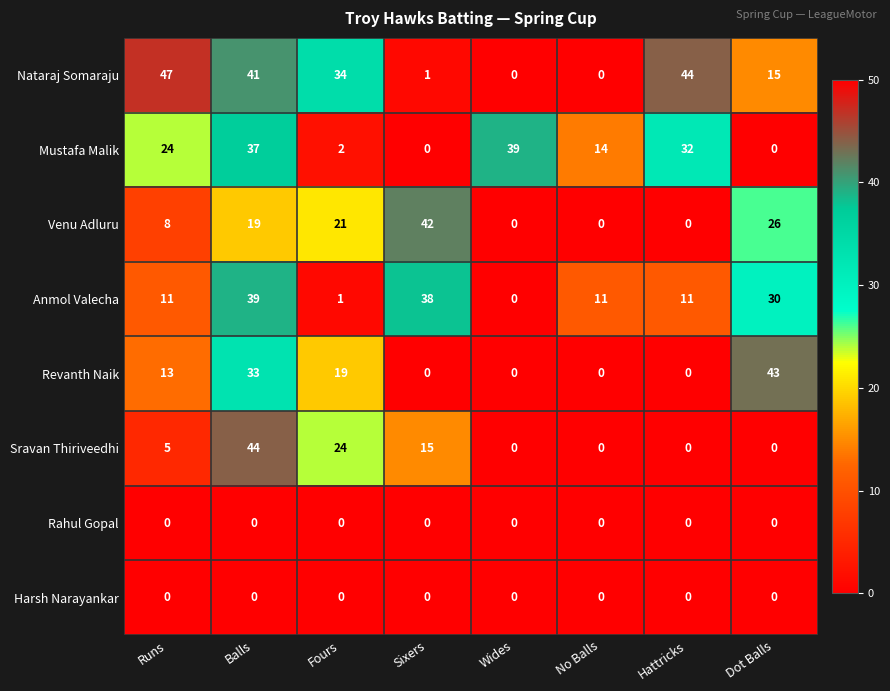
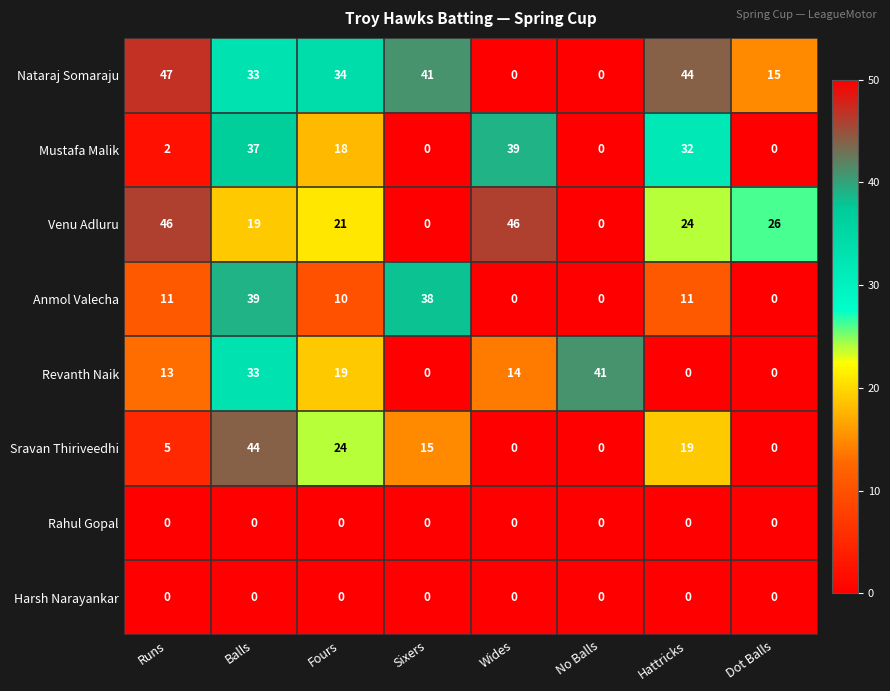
  {
    "Nataraj Somaraju": {
      "Runs": 47,
-     "Balls": 41,
+     "Balls": 33,
      "Fours": 34,
-     "Sixers": 1,
+     "Sixers": 41,
      "Wides": 0,
      "No Balls": 0,
      "Hattricks": 44,
      "Dot Balls": 15
    },
    "Mustafa Malik": {
-     "Runs": 24,
+     "Runs": 2,
      "Balls": 37,
-     "Fours": 2,
+     "Fours": 18,
      "Sixers": 0,
      "Wides": 39,
-     "No Balls": 14,
+     "No Balls": 0,
      "Hattricks": 32,
      "Dot Balls": 0
    },
    "Venu Adluru": {
-     "Runs": 8,
+     "Runs": 46,
      "Balls": 19,
      "Fours": 21,
-     "Sixers": 42,
-     "Wides": 0,
+     "Sixers": 0,
+     "Wides": 46,
      "No Balls": 0,
-     "Hattricks": 0,
+     "Hattricks": 24,
      "Dot Balls": 26
    },
    "Anmol Valecha": {
      "Runs": 11,
      "Balls": 39,
-     "Fours": 1,
+     "Fours": 10,
      "Sixers": 38,
      "Wides": 0,
-     "No Balls": 11,
+     "No Balls": 0,
      "Hattricks": 11,
-     "Dot Balls": 30
+     "Dot Balls": 0
    },
    "Revanth Naik": {
      "Runs": 13,
      "Balls": 33,
      "Fours": 19,
      "Sixers": 0,
-     "Wides": 0,
-     "No Balls": 0,
+     "Wides": 14,
+     "No Balls": 41,
      "Hattricks": 0,
-     "Dot Balls": 43
+     "Dot Balls": 0
    },
    "Sravan Thiriveedhi": {
      "Runs": 5,
      "Balls": 44,
      "Fours": 24,
      "Sixers": 15,
      "Wides": 0,
      "No Balls": 0,
-     "Hattricks": 0,
+     "Hattricks": 19,
      "Dot Balls": 0
    },
    "Rahul Gopal": {
      "Runs": 0,
      "Balls": 0,
      "Fours": 0,
      "Sixers": 0,
      "Wides": 0,
      "No Balls": 0,
      "Hattricks": 0,
      "Dot Balls": 0
    },
    "Harsh Narayankar": {
      "Runs": 0,
      "Balls": 0,
      "Fours": 0,
      "Sixers": 0,
      "Wides": 0,
      "No Balls": 0,
      "Hattricks": 0,
      "Dot Balls": 0
    }
  }
